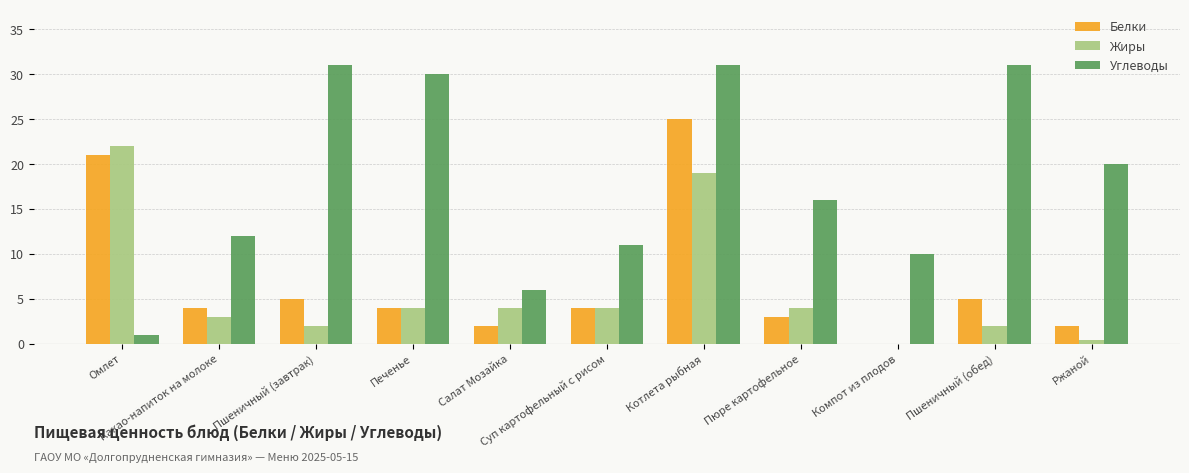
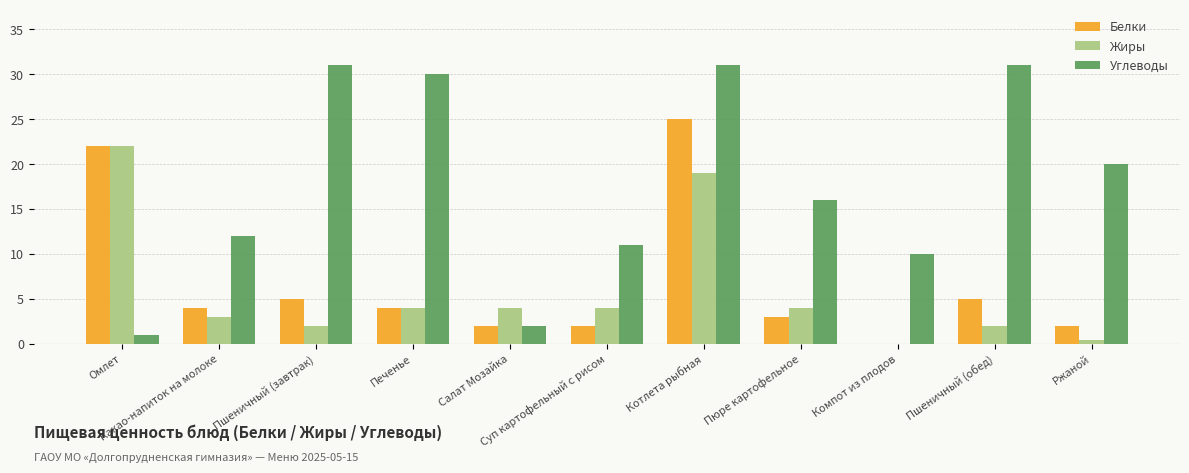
  {
    "Белки": {
-     "Омлет": 21,
+     "Омлет": 22,
      "Какао-напиток на молоке": 4,
      "Пшеничный (завтрак)": 5,
      "Печенье": 4,
      "Салат Мозайка": 2,
-     "Суп картофельный с рисом": 4,
+     "Суп картофельный с рисом": 2,
      "Котлета рыбная": 25,
      "Пюре картофельное": 3,
      "Компот из плодов": 0,
      "Пшеничный (обед)": 5,
      "Ржаной": 2
    },
    "Жиры": {
      "Омлет": 22,
      "Какао-напиток на молоке": 3,
      "Пшеничный (завтрак)": 2,
      "Печенье": 4,
      "Салат Мозайка": 4,
      "Суп картофельный с рисом": 4,
      "Котлета рыбная": 19,
      "Пюре картофельное": 4,
      "Компот из плодов": 0,
      "Пшеничный (обед)": 2,
      "Ржаной": 0
    },
    "Углеводы": {
      "Омлет": 1,
      "Какао-напиток на молоке": 12,
      "Пшеничный (завтрак)": 31,
      "Печенье": 30,
-     "Салат Мозайка": 6,
+     "Салат Мозайка": 2,
      "Суп картофельный с рисом": 11,
      "Котлета рыбная": 31,
      "Пюре картофельное": 16,
      "Компот из плодов": 10,
      "Пшеничный (обед)": 31,
      "Ржаной": 20
    }
  }
